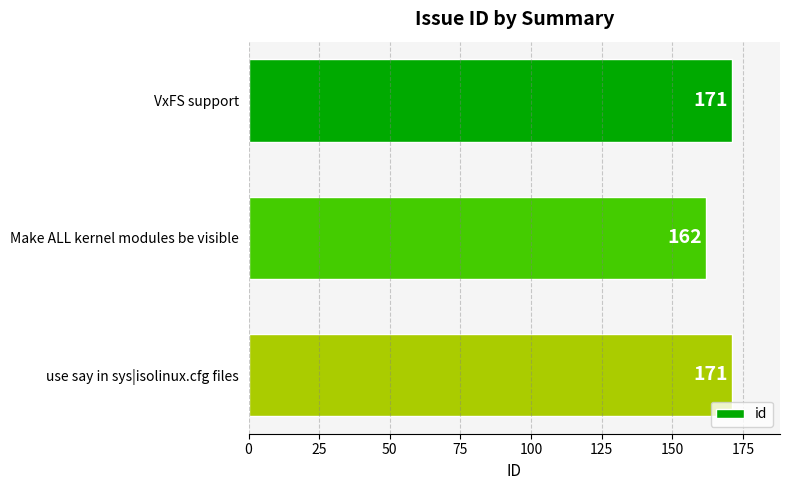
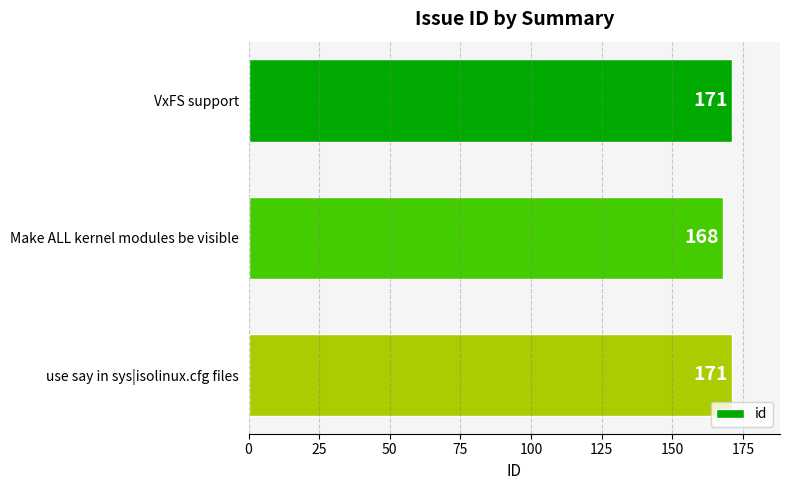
  {
    "VxFS support": 171,
-   "Make ALL kernel modules be visible": 162,
+   "Make ALL kernel modules be visible": 168,
    "use say in sys|isolinux.cfg files": 171
  }
